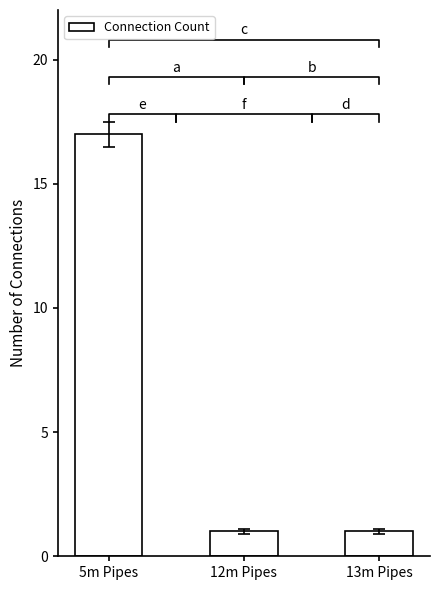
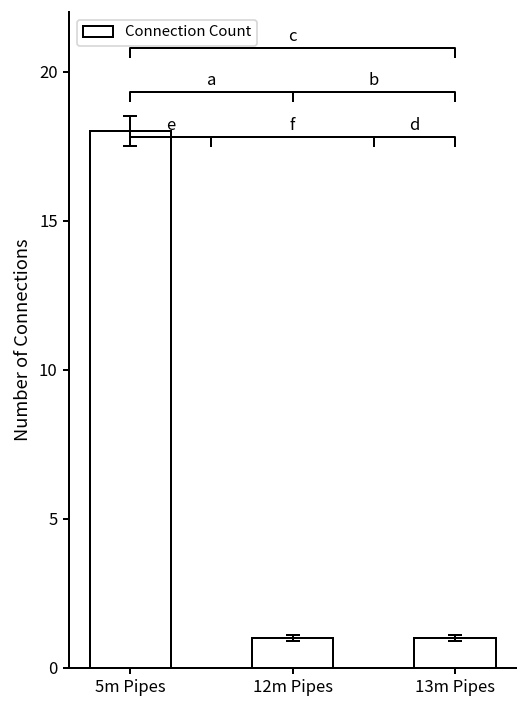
  {
    "Connection Count": {
-     "5m Pipes": 17,
+     "5m Pipes": 18,
      "12m Pipes": 1,
      "13m Pipes": 1
    }
  }
